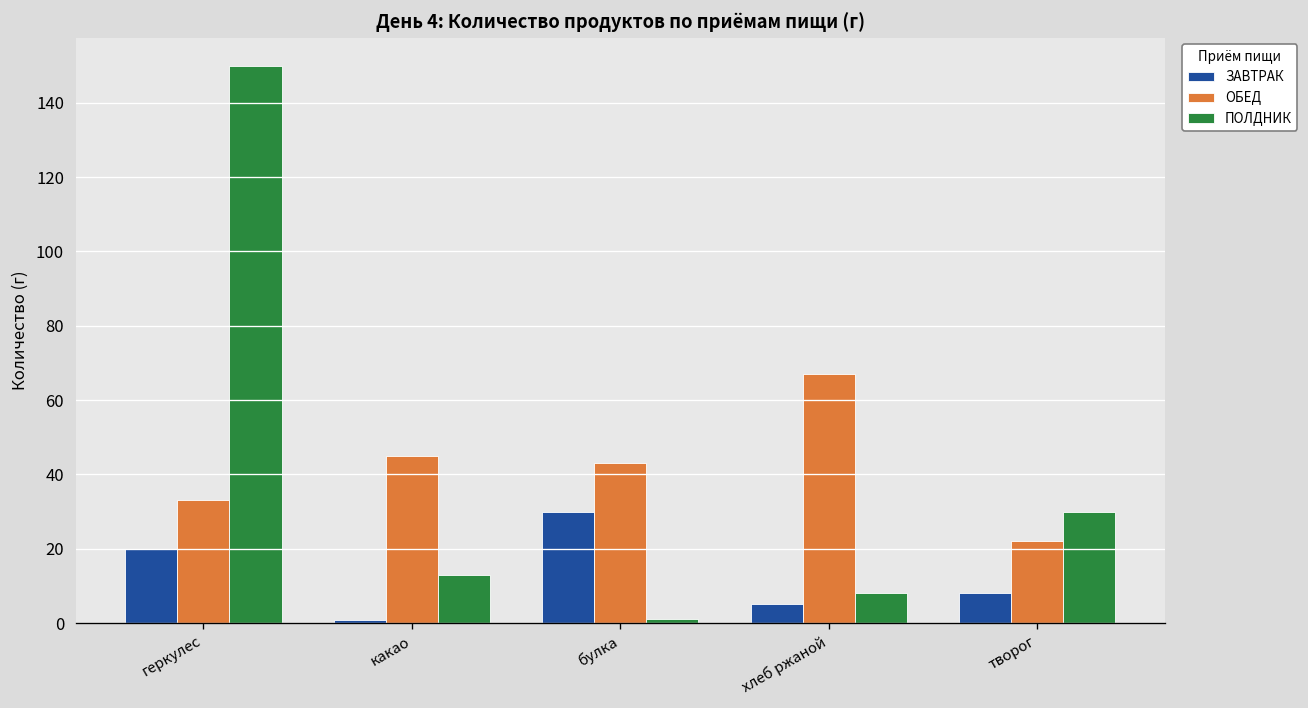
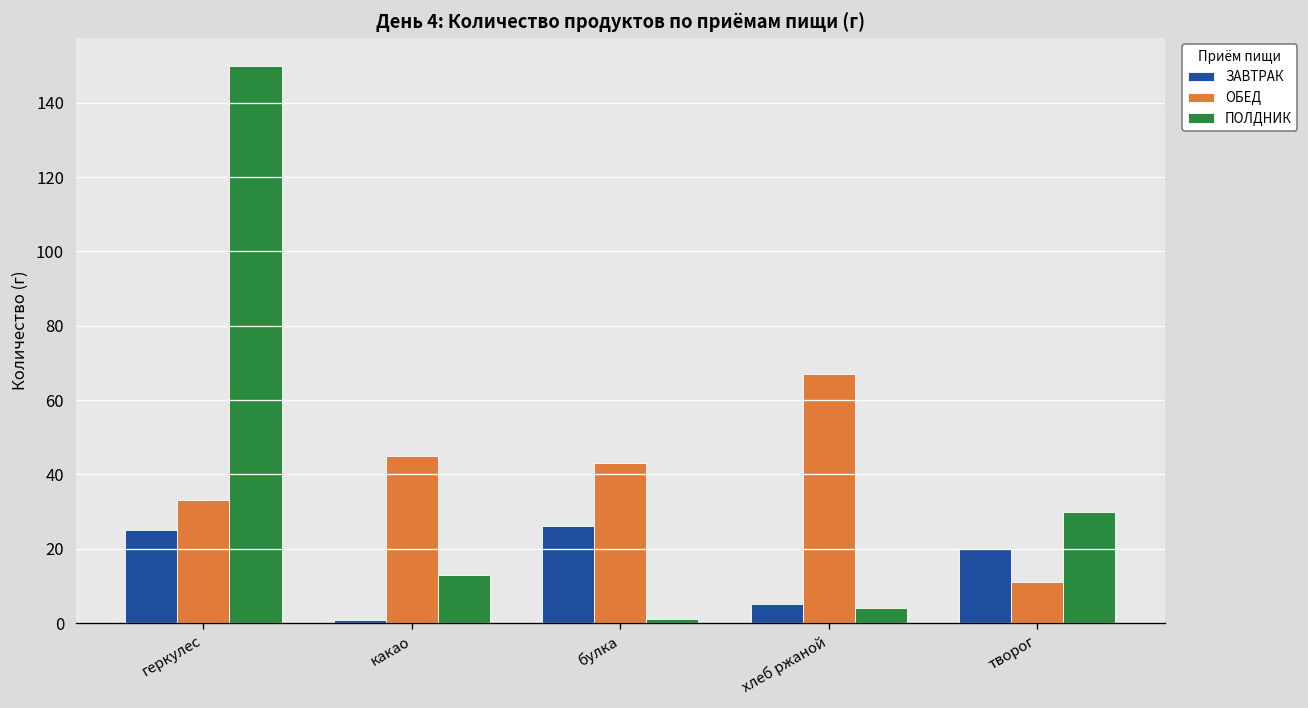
  {
    "ЗАВТРАК": {
-     "геркулес": 20,
-     "булка": 30,
+     "геркулес": 25,
+     "булка": 26,
      "хлеб ржаной": 5,
-     "творог": 8
+     "творог": 20
    },
    "ОБЕД": {
      "геркулес": 33,
      "какао": 45,
      "булка": 43,
      "хлеб ржаной": 67,
-     "творог": 22
+     "творог": 11
    },
    "ПОЛДНИК": {
      "геркулес": 150,
      "какао": 13,
      "булка": 1,
-     "хлеб ржаной": 8,
+     "хлеб ржаной": 4,
      "творог": 30
    }
  }
